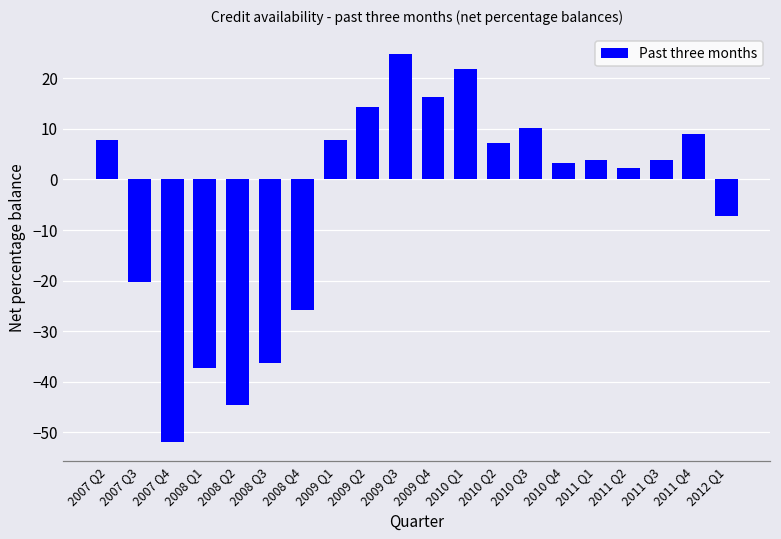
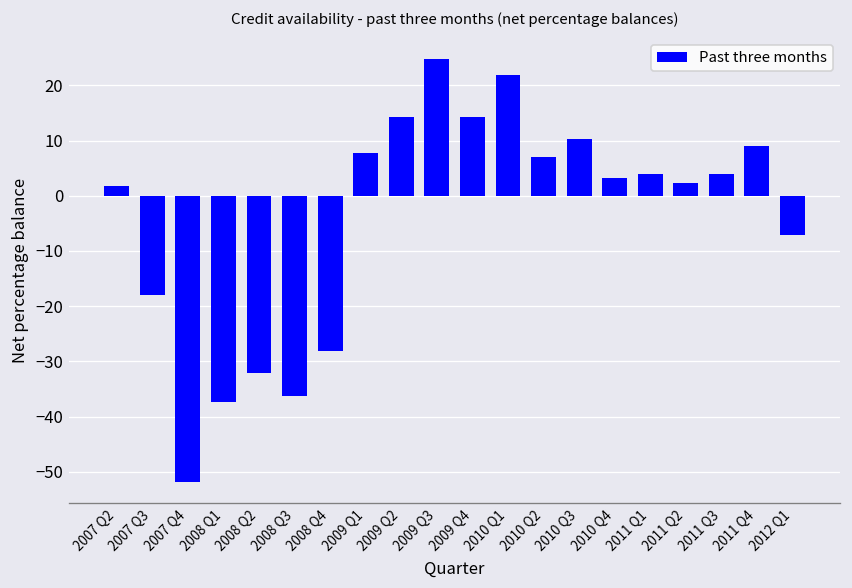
  {
-   "2007 Q2": 8,
-   "2007 Q3": -20,
+   "2007 Q2": 2,
+   "2007 Q3": -18,
    "2007 Q4": -52,
    "2008 Q1": -37,
-   "2008 Q2": -45,
+   "2008 Q2": -32,
    "2008 Q3": -36,
-   "2008 Q4": -26,
+   "2008 Q4": -28,
    "2009 Q1": 8,
    "2009 Q2": 14,
    "2009 Q3": 25,
-   "2009 Q4": 16,
+   "2009 Q4": 14,
    "2010 Q1": 22,
    "2010 Q2": 7,
    "2010 Q3": 10,
    "2010 Q4": 3,
    "2011 Q1": 4,
    "2011 Q2": 2,
    "2011 Q3": 4,
    "2011 Q4": 9,
    "2012 Q1": -7
  }
